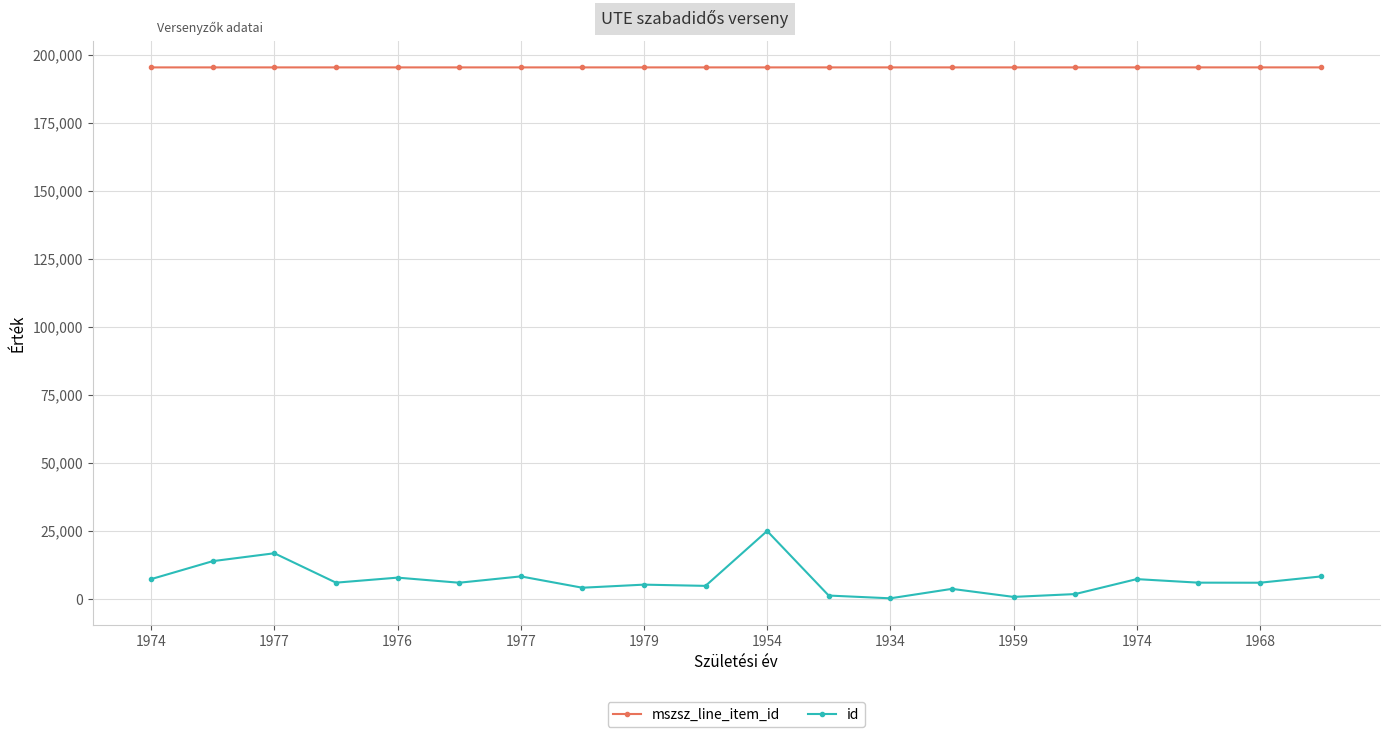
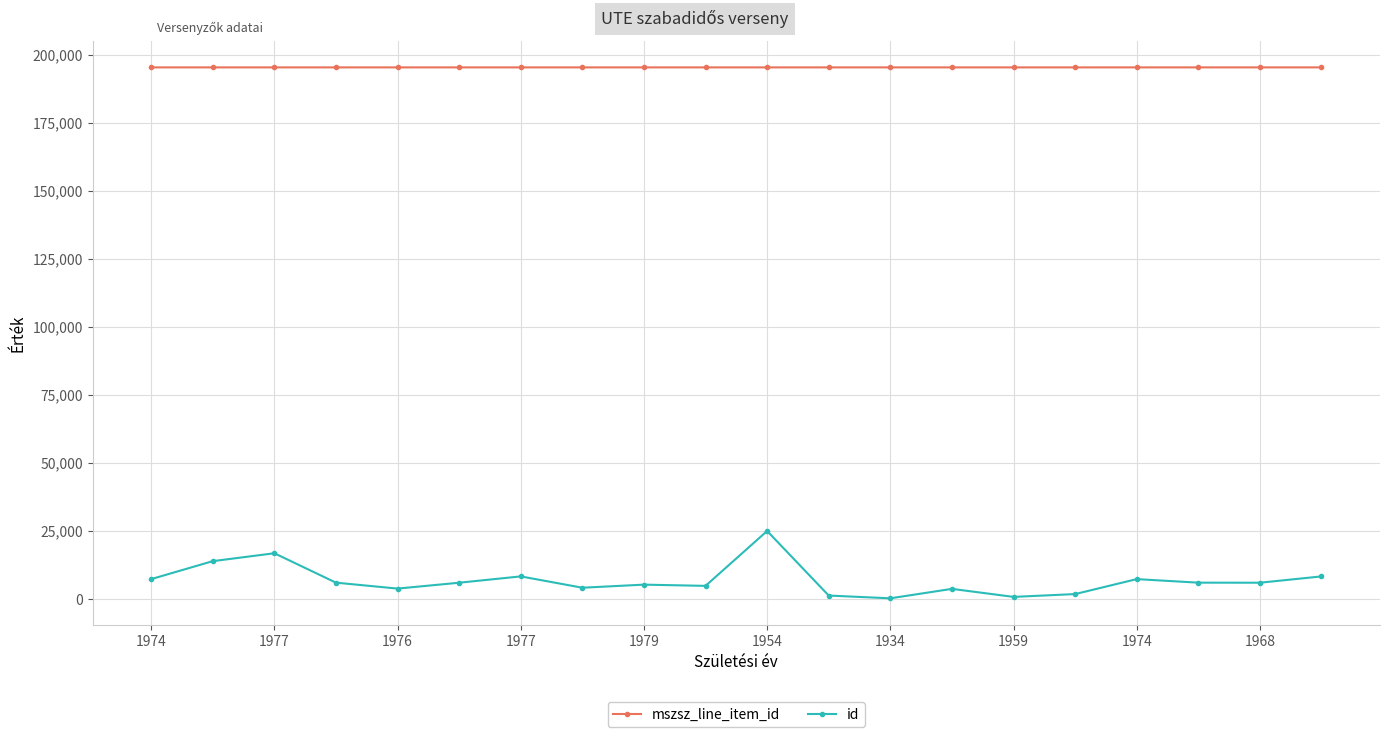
  {
    "mszsz_line_item_id": {
      "1976": "195,000",
      "1979": "195,000",
      "1954": "195,000",
      "1934": "195,000",
      "1959": "195,000"
    },
    "id": {
-     "1976": "8,000",
+     "1976": "4,000",
      "1979": "5,000",
      "1954": "25,000",
      "1934": "0",
      "1959": "1,000"
    }
  }
